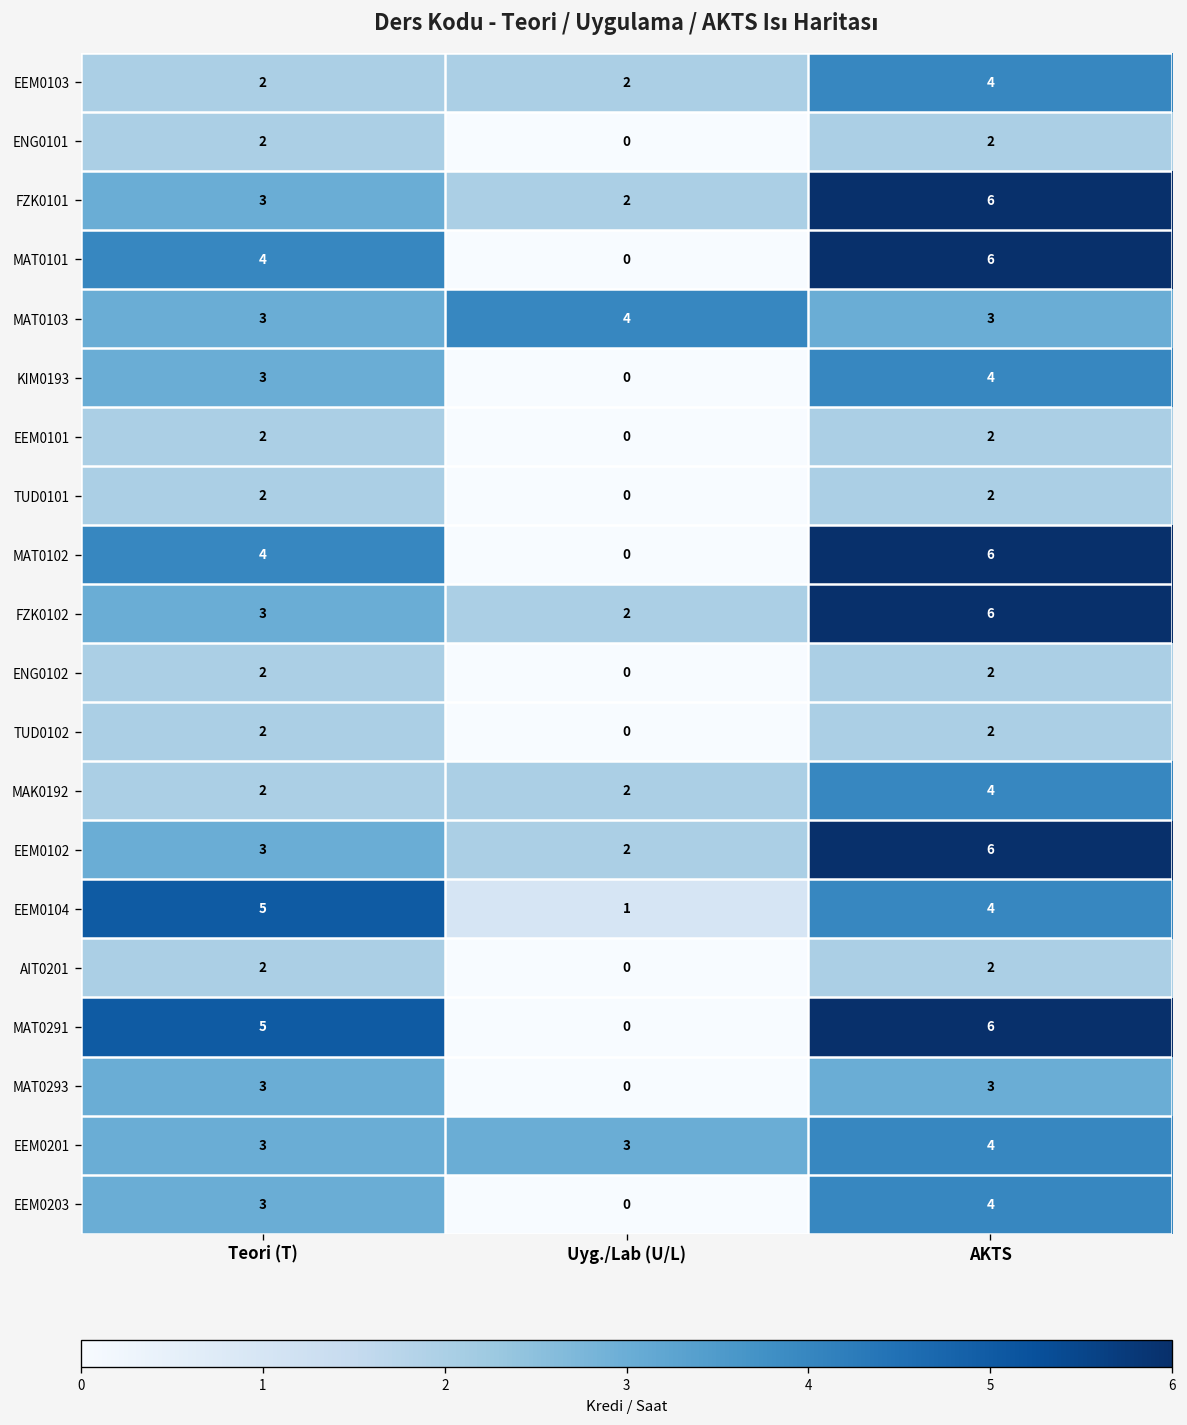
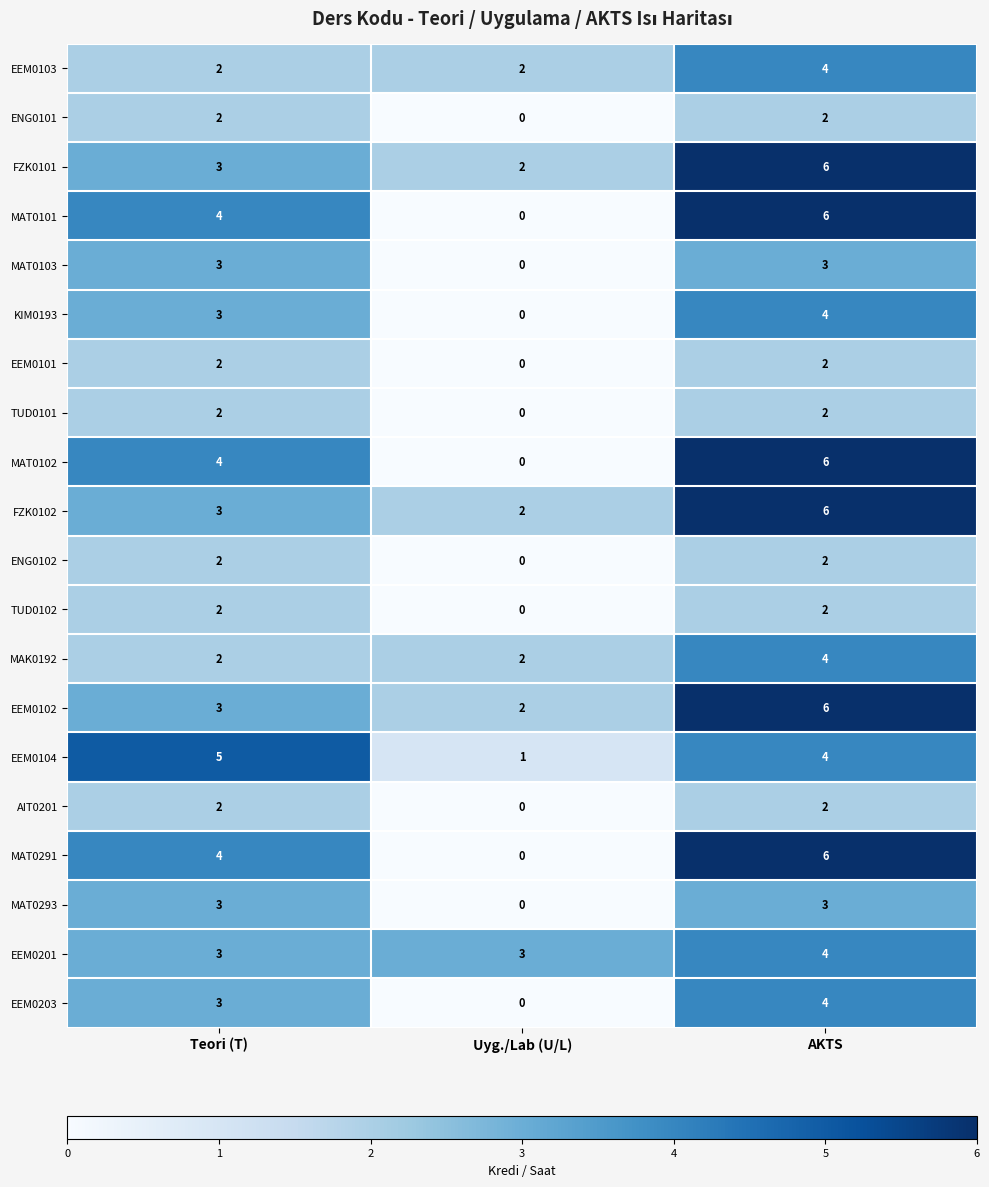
  {
    "EEM0103": {
      "Teori (T)": 2,
      "Uyg./Lab (U/L)": 2,
      "AKTS": 4
    },
    "ENG0101": {
      "Teori (T)": 2,
      "Uyg./Lab (U/L)": 0,
      "AKTS": 2
    },
    "FZK0101": {
      "Teori (T)": 3,
      "Uyg./Lab (U/L)": 2,
      "AKTS": 6
    },
    "MAT0101": {
      "Teori (T)": 4,
      "Uyg./Lab (U/L)": 0,
      "AKTS": 6
    },
    "MAT0103": {
      "Teori (T)": 3,
-     "Uyg./Lab (U/L)": 4,
+     "Uyg./Lab (U/L)": 0,
      "AKTS": 3
    },
    "KIM0193": {
      "Teori (T)": 3,
      "Uyg./Lab (U/L)": 0,
      "AKTS": 4
    },
    "EEM0101": {
      "Teori (T)": 2,
      "Uyg./Lab (U/L)": 0,
      "AKTS": 2
    },
    "TUD0101": {
      "Teori (T)": 2,
      "Uyg./Lab (U/L)": 0,
      "AKTS": 2
    },
    "MAT0102": {
      "Teori (T)": 4,
      "Uyg./Lab (U/L)": 0,
      "AKTS": 6
    },
    "FZK0102": {
      "Teori (T)": 3,
      "Uyg./Lab (U/L)": 2,
      "AKTS": 6
    },
    "ENG0102": {
      "Teori (T)": 2,
      "Uyg./Lab (U/L)": 0,
      "AKTS": 2
    },
    "TUD0102": {
      "Teori (T)": 2,
      "Uyg./Lab (U/L)": 0,
      "AKTS": 2
    },
    "MAK0192": {
      "Teori (T)": 2,
      "Uyg./Lab (U/L)": 2,
      "AKTS": 4
    },
    "EEM0102": {
      "Teori (T)": 3,
      "Uyg./Lab (U/L)": 2,
      "AKTS": 6
    },
    "EEM0104": {
      "Teori (T)": 5,
      "Uyg./Lab (U/L)": 1,
      "AKTS": 4
    },
    "AIT0201": {
      "Teori (T)": 2,
      "Uyg./Lab (U/L)": 0,
      "AKTS": 2
    },
    "MAT0291": {
-     "Teori (T)": 5,
+     "Teori (T)": 4,
      "Uyg./Lab (U/L)": 0,
      "AKTS": 6
    },
    "MAT0293": {
      "Teori (T)": 3,
      "Uyg./Lab (U/L)": 0,
      "AKTS": 3
    },
    "EEM0201": {
      "Teori (T)": 3,
      "Uyg./Lab (U/L)": 3,
      "AKTS": 4
    },
    "EEM0203": {
      "Teori (T)": 3,
      "Uyg./Lab (U/L)": 0,
      "AKTS": 4
    }
  }
